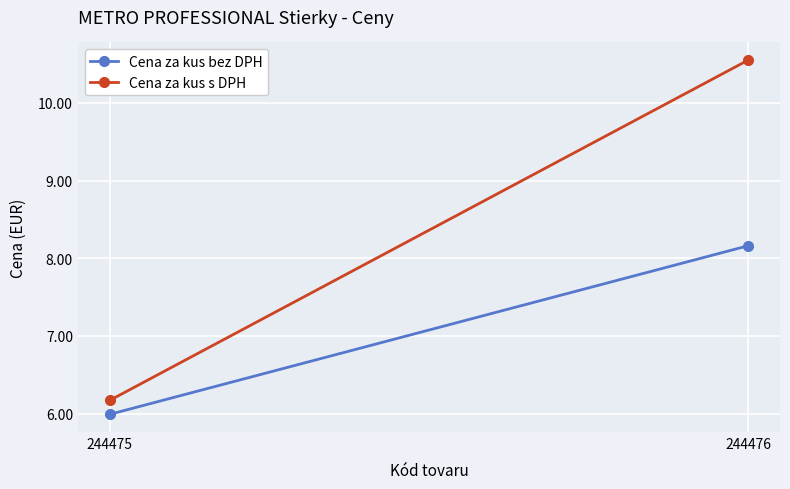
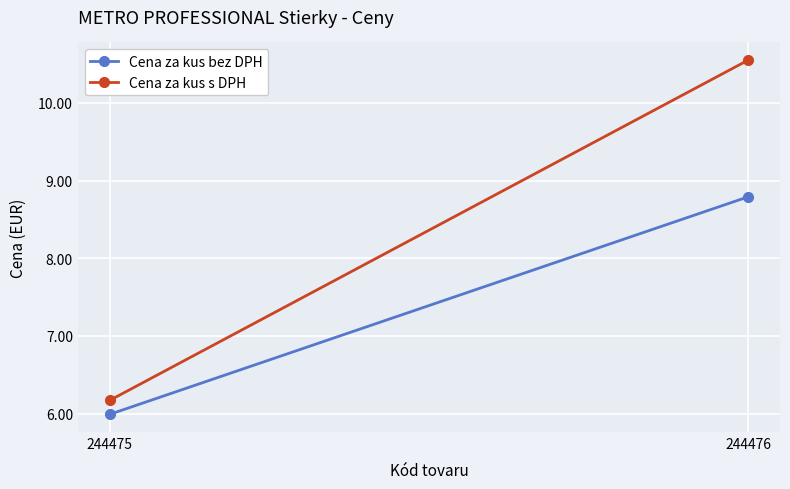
  {
    "Cena za kus bez DPH": {
      "244475": 6.0,
-     "244476": 8.2
+     "244476": 8.8
    },
    "Cena za kus s DPH": {
      "244475": 6.2,
      "244476": 10.6
    }
  }
